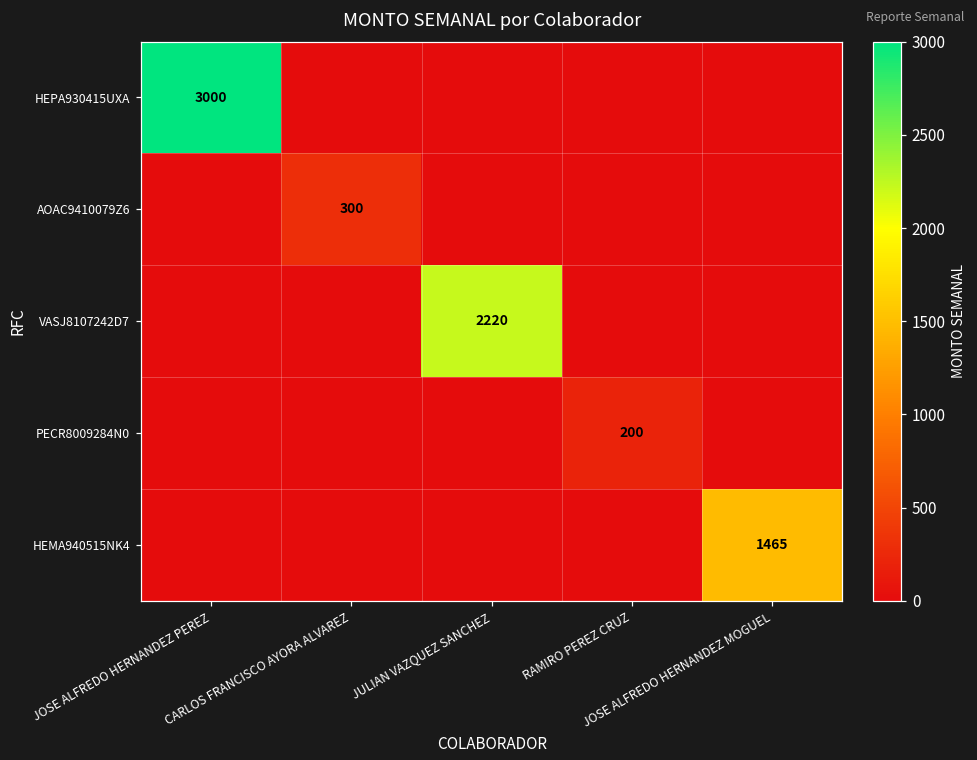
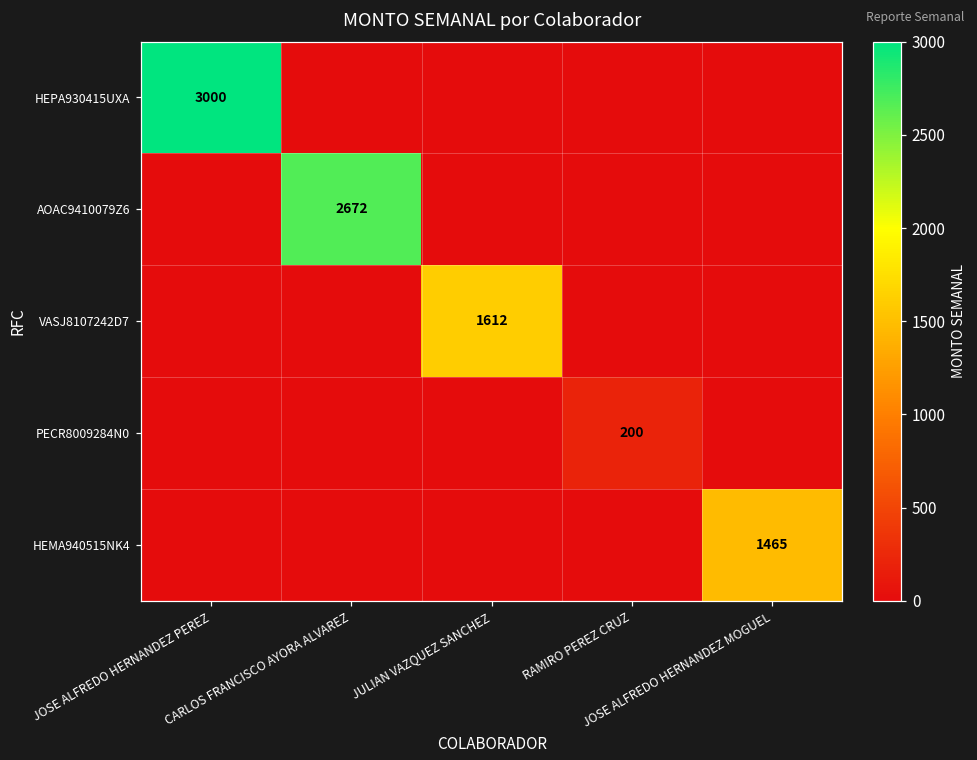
  {
    "HEPA930415UXA": {
      "JOSE ALFREDO HERNANDEZ PEREZ": 3000
    },
    "AOAC9410079Z6": {
-     "CARLOS FRANCISCO AYORA ALVAREZ": 300
+     "CARLOS FRANCISCO AYORA ALVAREZ": 2672
    },
    "VASJ8107242D7": {
-     "JULIAN VAZQUEZ SANCHEZ": 2220
+     "JULIAN VAZQUEZ SANCHEZ": 1612
    },
    "PECR8009284N0": {
      "RAMIRO PEREZ CRUZ": 200
    },
    "HEMA940515NK4": {
      "JOSE ALFREDO HERNANDEZ MOGUEL": 1465
    }
  }
